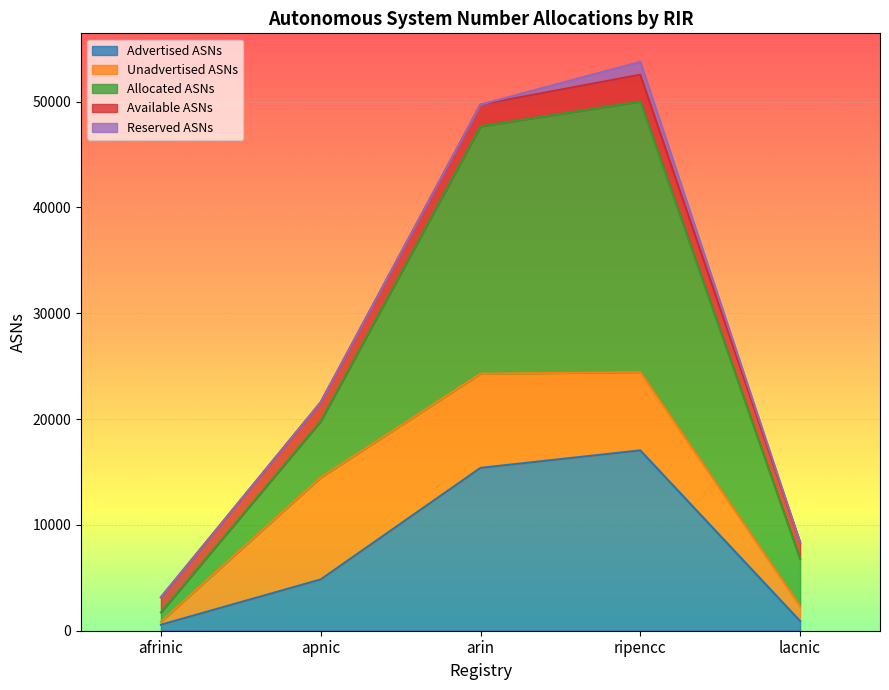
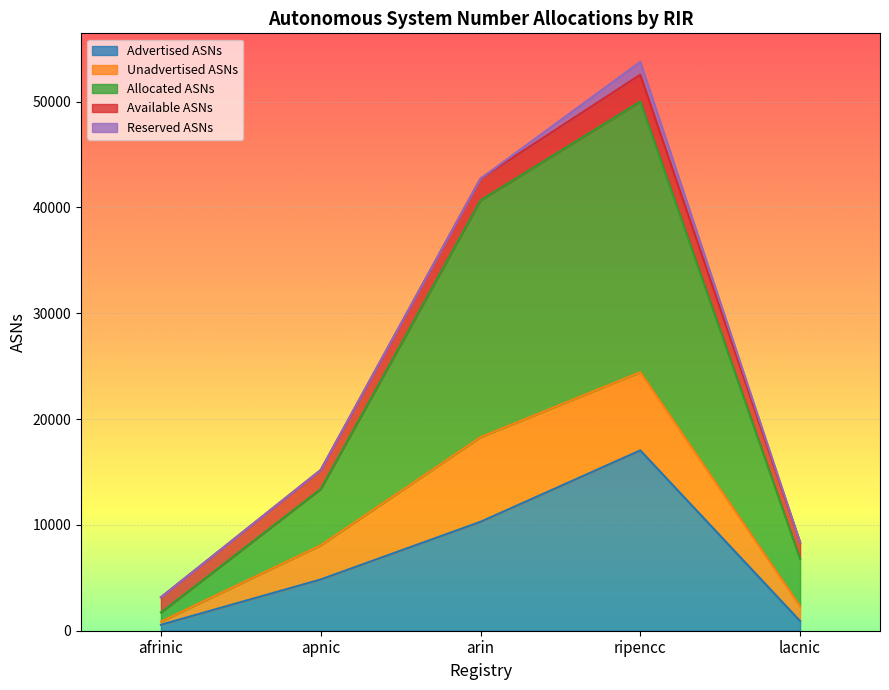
  {
    "Advertised ASNs": {
      "afrinic": 600,
      "apnic": 4800,
-     "arin": 15400,
+     "arin": 10300,
      "ripencc": 17000,
      "lacnic": 900
    },
    "Unadvertised ASNs": {
      "afrinic": 300,
-     "apnic": 9600,
-     "arin": 8900,
+     "apnic": 3200,
+     "arin": 8000,
      "ripencc": 7400,
      "lacnic": 1400
    },
    "Allocated ASNs": {
      "afrinic": 900,
      "apnic": 5300,
-     "arin": 23400,
+     "arin": 22400,
      "ripencc": 25600,
      "lacnic": 4500
    },
    "Available ASNs": {
      "ripencc": 2500
    },
    "Reserved ASNs": {
      "ripencc": 1200
    }
  }
